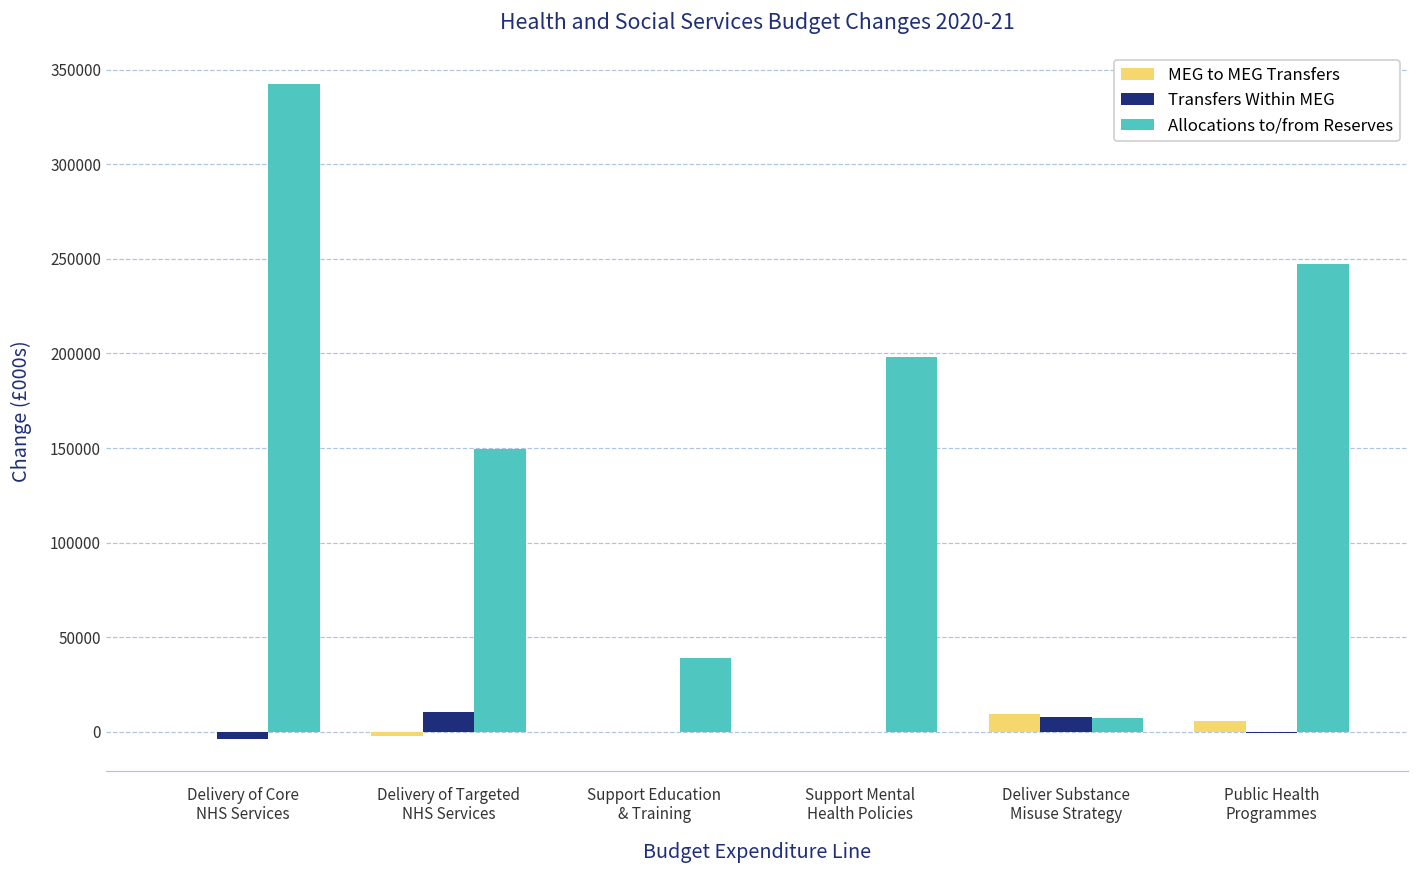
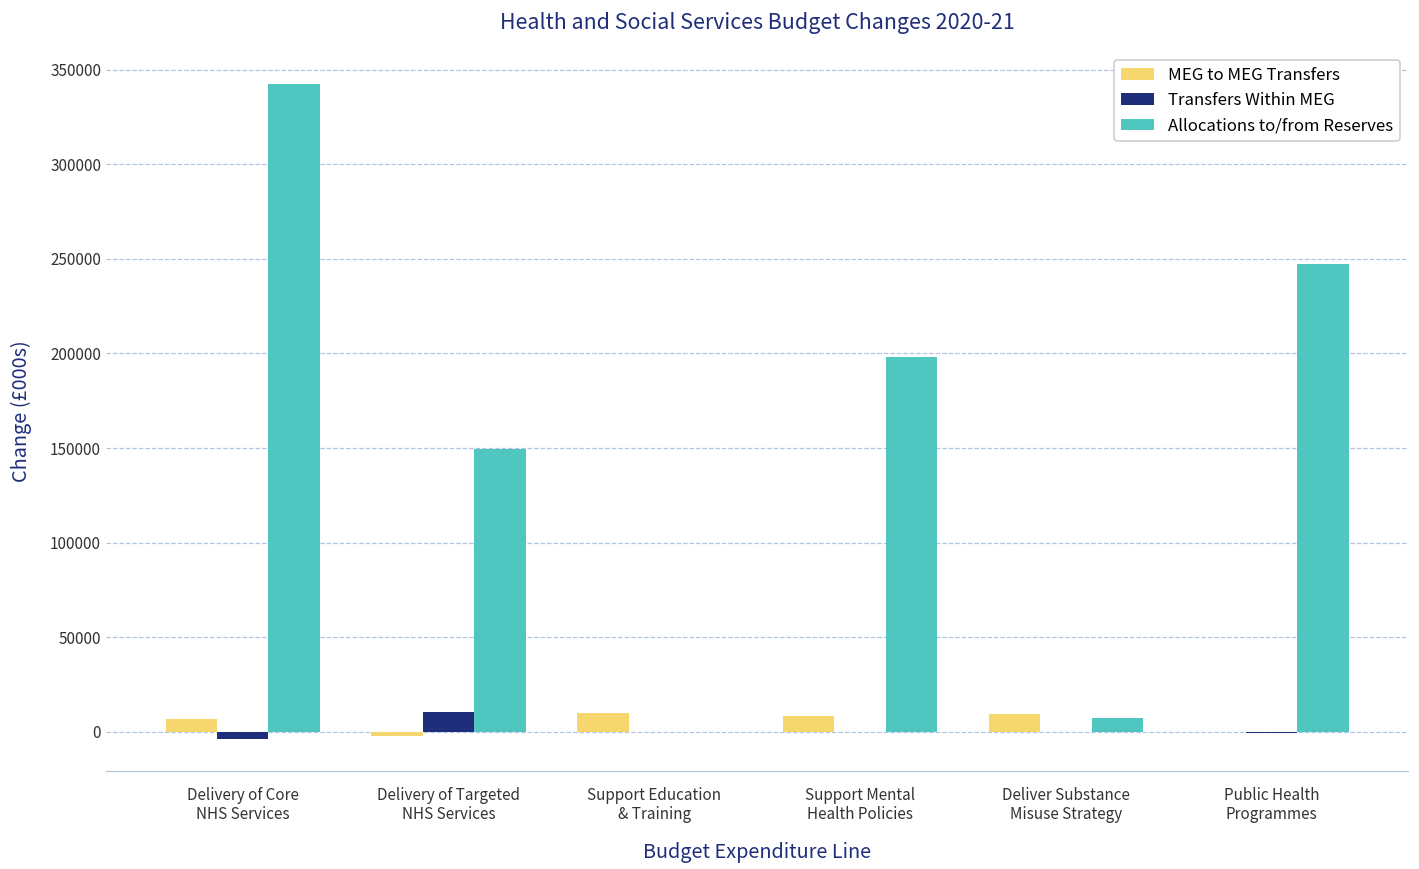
  {
    "MEG to MEG Transfers": {
-     "Delivery of Core NHS Services": 0,
+     "Delivery of Core NHS Services": 7000,
      "Delivery of Targeted NHS Services": -2000,
-     "Support Education & Training": 0,
-     "Support Mental Health Policies": 0,
+     "Support Education & Training": 10000,
+     "Support Mental Health Policies": 9000,
      "Deliver Substance Misuse Strategy": 9000,
-     "Public Health Programmes": 6000
+     "Public Health Programmes": 0
    },
    "Transfers Within MEG": {
      "Delivery of Core NHS Services": -4000,
      "Delivery of Targeted NHS Services": 10000,
-     "Deliver Substance Misuse Strategy": 8000
+     "Deliver Substance Misuse Strategy": 0
    },
    "Allocations to/from Reserves": {
      "Delivery of Core NHS Services": 342000,
      "Delivery of Targeted NHS Services": 150000,
-     "Support Education & Training": 39000,
+     "Support Education & Training": 0,
      "Support Mental Health Policies": 198000,
      "Deliver Substance Misuse Strategy": 7000,
      "Public Health Programmes": 247000
    }
  }
